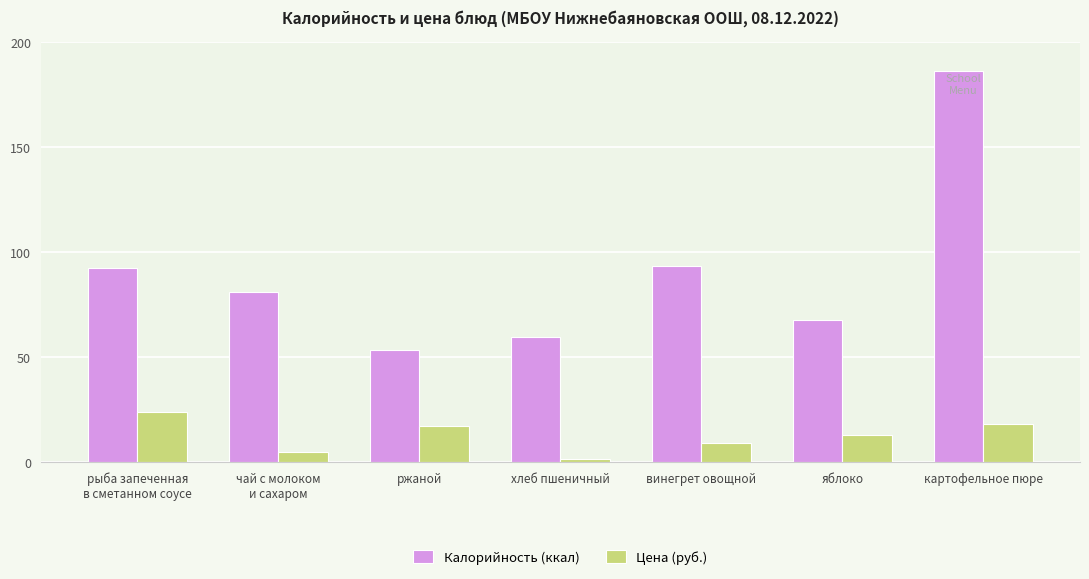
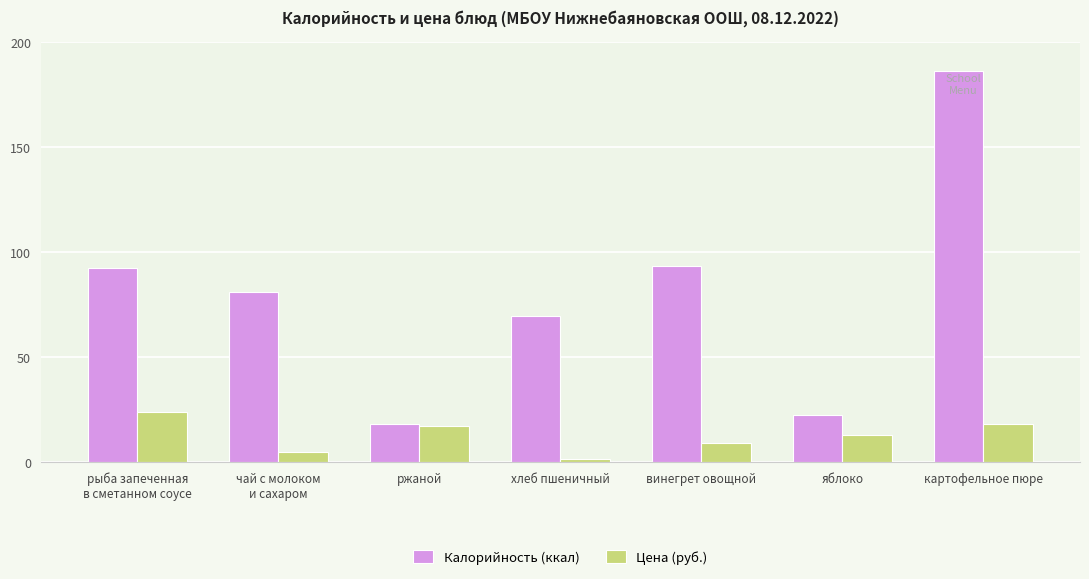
  {
    "Калорийность (ккал)": {
      "рыба запеченная в сметанном соусе": 93,
      "чай с молоком и сахаром": 81,
-     "ржаной": 54,
-     "хлеб пшеничный": 60,
+     "ржаной": 18,
+     "хлеб пшеничный": 69,
      "винегрет овощной": 93,
-     "яблоко": 68,
+     "яблоко": 22,
      "картофельное пюре": 186
    },
    "Цена (руб.)": {
      "рыба запеченная в сметанном соусе": 24,
      "чай с молоком и сахаром": 5,
      "ржаной": 17,
      "хлеб пшеничный": 1,
      "винегрет овощной": 9,
      "яблоко": 13,
      "картофельное пюре": 18
    }
  }
